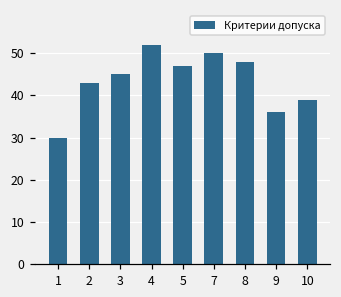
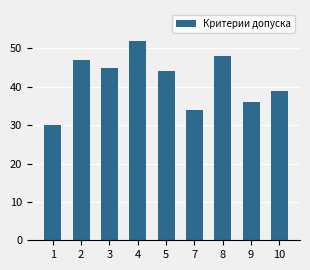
  {
    "1": 30,
-   "2": 43,
+   "2": 47,
    "3": 45,
    "4": 52,
-   "5": 47,
-   "7": 50,
+   "5": 44,
+   "7": 34,
    "8": 48,
    "9": 36,
    "10": 39
  }
